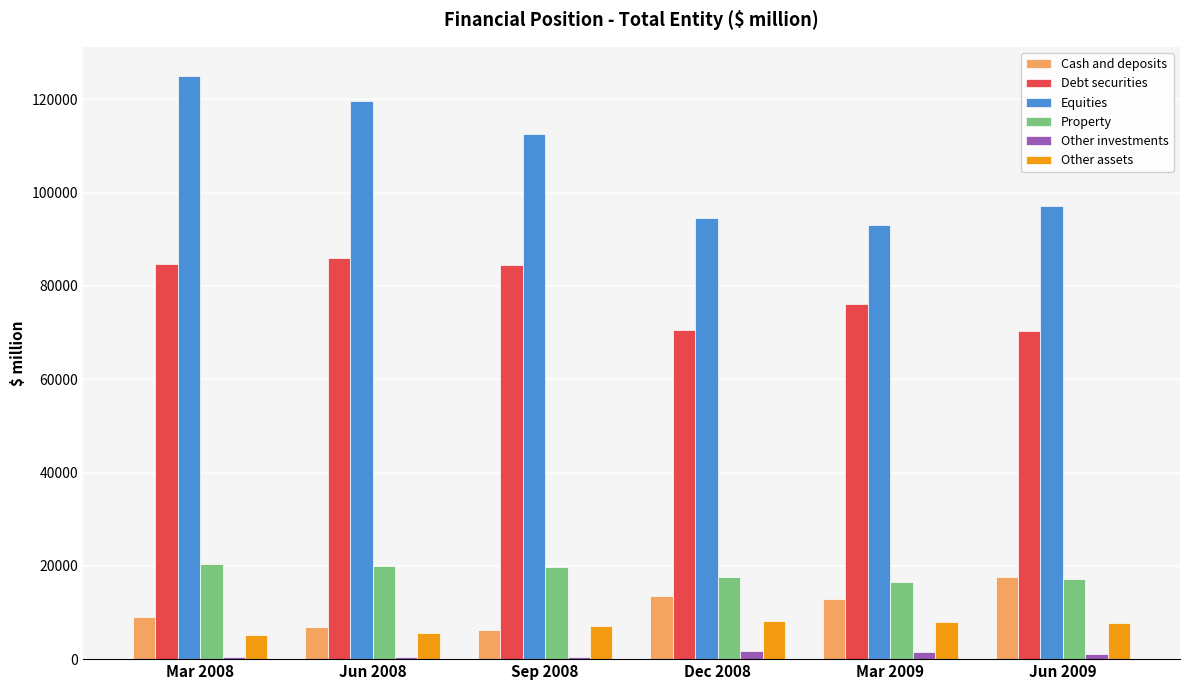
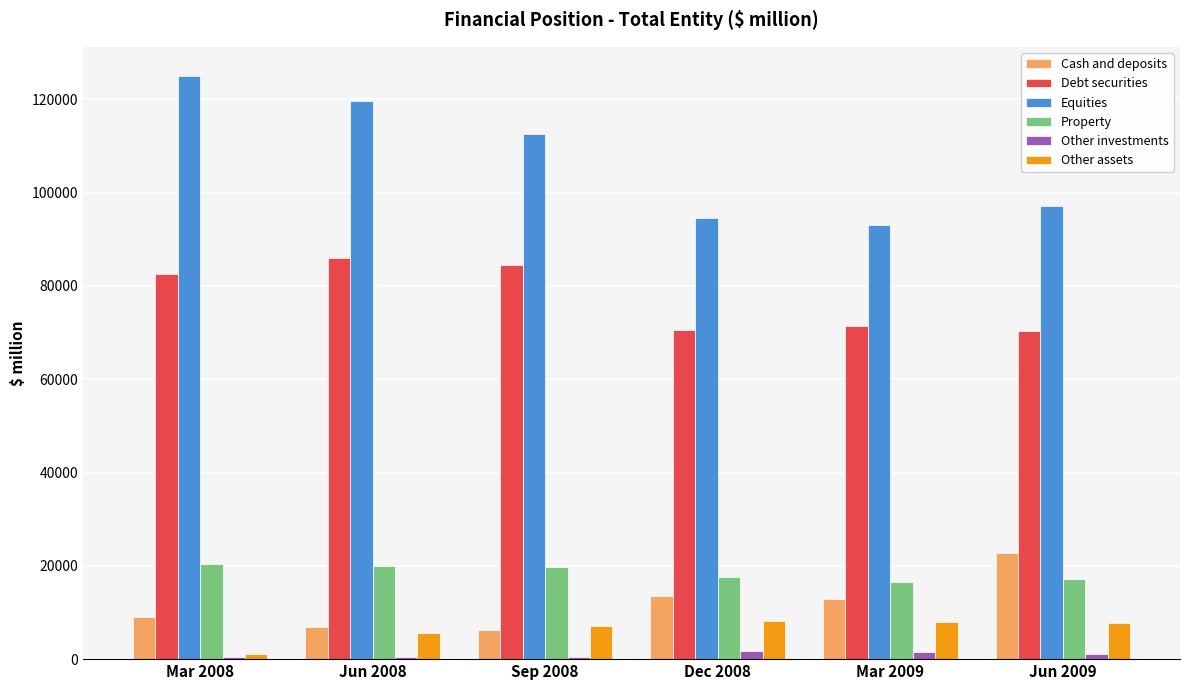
  {
    "Cash and deposits": {
      "Mar 2008": 9000,
      "Jun 2008": 7000,
      "Sep 2008": 6000,
      "Dec 2008": 13000,
      "Mar 2009": 13000,
-     "Jun 2009": 18000
+     "Jun 2009": 23000
    },
    "Debt securities": {
-     "Mar 2008": 85000,
+     "Mar 2008": 83000,
      "Jun 2008": 86000,
      "Sep 2008": 84000,
      "Dec 2008": 71000,
-     "Mar 2009": 76000,
+     "Mar 2009": 71000,
      "Jun 2009": 70000
    },
    "Equities": {
      "Mar 2008": 125000,
      "Jun 2008": 120000,
      "Sep 2008": 113000,
      "Dec 2008": 95000,
      "Mar 2009": 93000,
      "Jun 2009": 97000
    },
    "Property": {
      "Mar 2008": 20000,
      "Jun 2008": 20000,
      "Sep 2008": 20000,
      "Dec 2008": 18000,
      "Mar 2009": 17000,
      "Jun 2009": 17000
    },
    "Other investments": {
      "Dec 2008": 2000,
      "Mar 2009": 1000,
      "Jun 2009": 1000
    },
    "Other assets": {
-     "Mar 2008": 5000,
+     "Mar 2008": 1000,
      "Jun 2008": 6000,
      "Sep 2008": 7000,
      "Dec 2008": 8000,
      "Mar 2009": 8000,
      "Jun 2009": 8000
    }
  }
